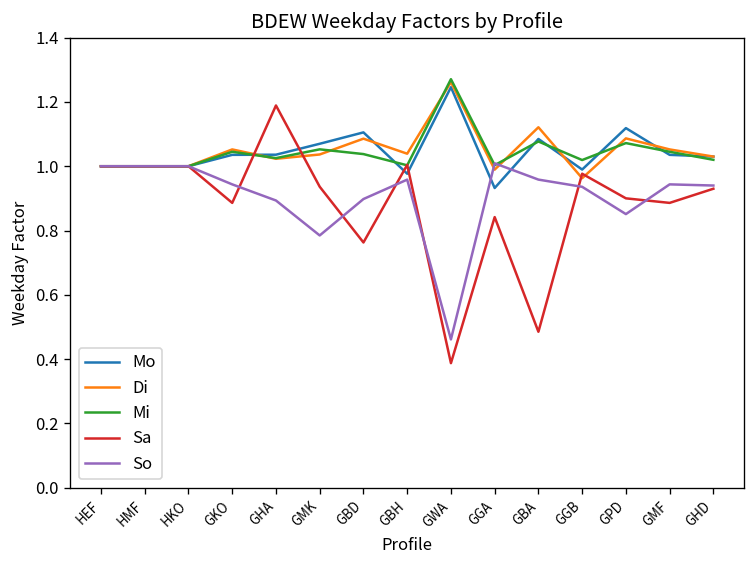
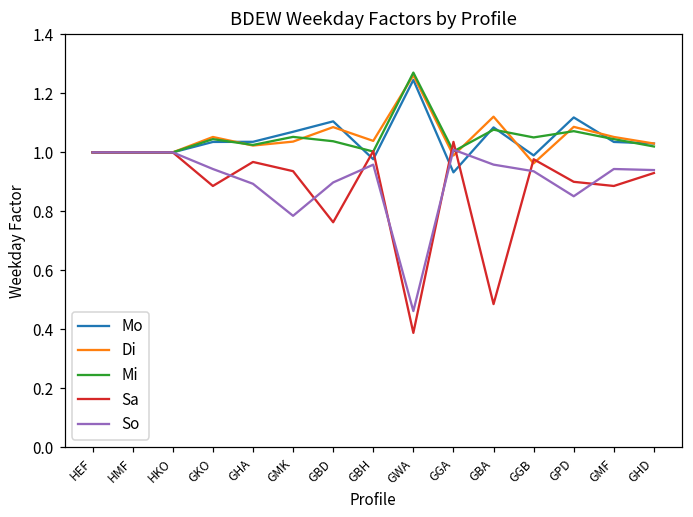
  {
    "Mo": {
      "GHA": 1.04,
      "GMK": 1.07,
      "GBD": 1.11,
      "GBH": 0.98,
      "GWA": 1.25,
      "GGA": 0.93,
      "GGB": 0.99,
      "GPD": 1.12
    },
    "Di": {
      "GMK": 1.04,
      "GBD": 1.09,
      "GBH": 1.04,
      "GGA": 0.99,
      "GBA": 1.12,
      "GGB": 0.96,
      "GPD": 1.09
    },
    "Mi": {
      "GMK": 1.05,
      "GBD": 1.04,
-     "GGB": 1.02,
+     "GGB": 1.05,
      "GPD": 1.07,
      "GHD": 1.02
    },
    "Sa": {
      "GKO": 0.89,
-     "GHA": 1.19,
+     "GHA": 0.97,
      "GMK": 0.94,
      "GBD": 0.76,
      "GWA": 0.39,
-     "GGA": 0.84,
+     "GGA": 1.04,
      "GBA": 0.49,
      "GGB": 0.98,
      "GPD": 0.90,
      "GMF": 0.89,
      "GHD": 0.93
    },
    "So": {
      "GKO": 0.94,
      "GHA": 0.89,
      "GMK": 0.78,
      "GBD": 0.90,
      "GBH": 0.96,
      "GWA": 0.46,
      "GBA": 0.96,
      "GGB": 0.94,
      "GPD": 0.85,
      "GMF": 0.94,
      "GHD": 0.94
    }
  }
